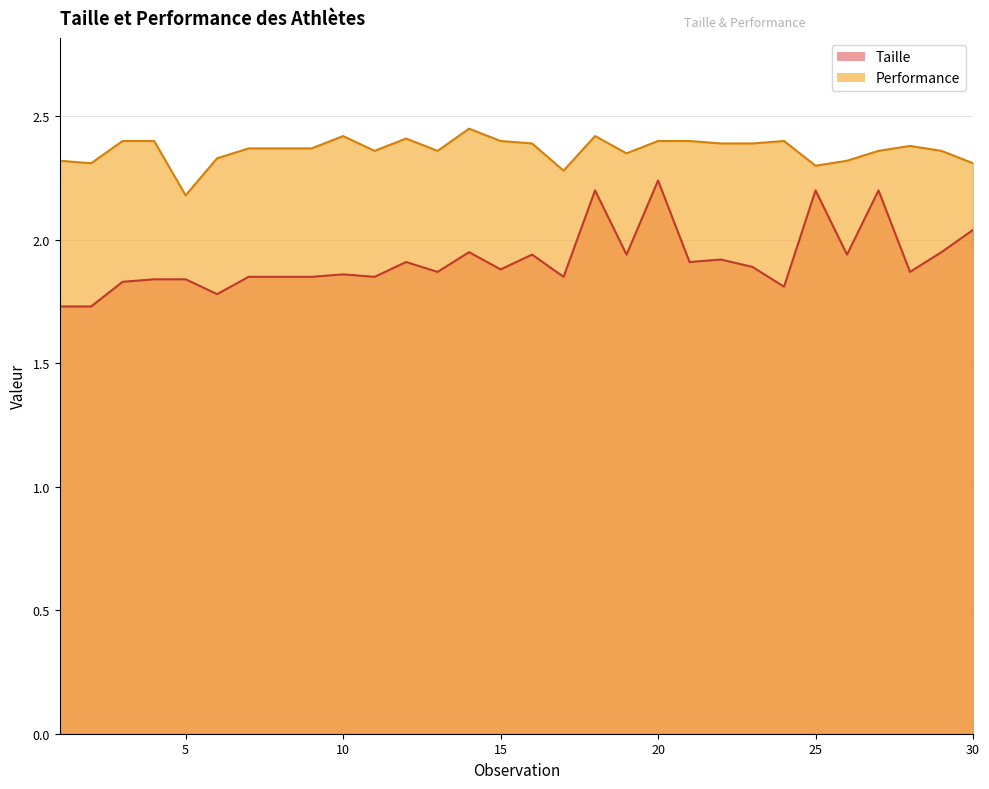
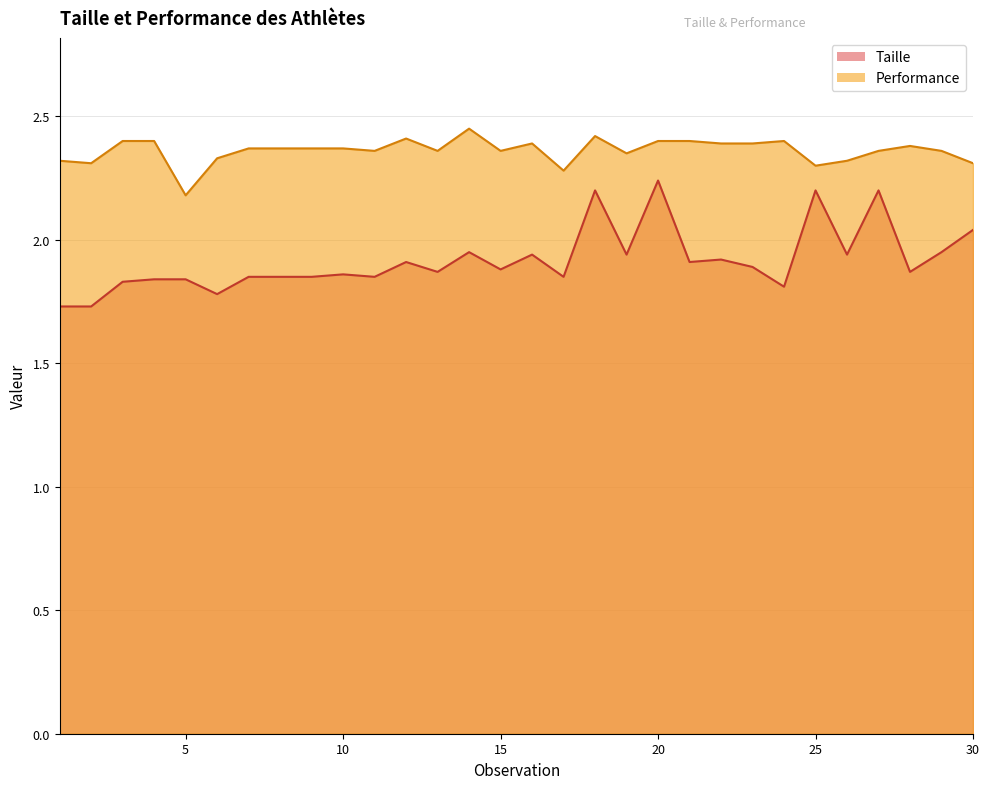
  {
    "Taille": {
      "5": 1.84,
      "10": 1.86,
      "15": 1.88,
      "20": 2.24,
      "25": 2.20,
      "30": 2.04
    },
    "Performance": {
      "5": 2.18,
-     "10": 2.42,
-     "15": 2.40,
+     "10": 2.37,
+     "15": 2.36,
      "20": 2.40,
      "25": 2.30,
      "30": 2.31
    }
  }
